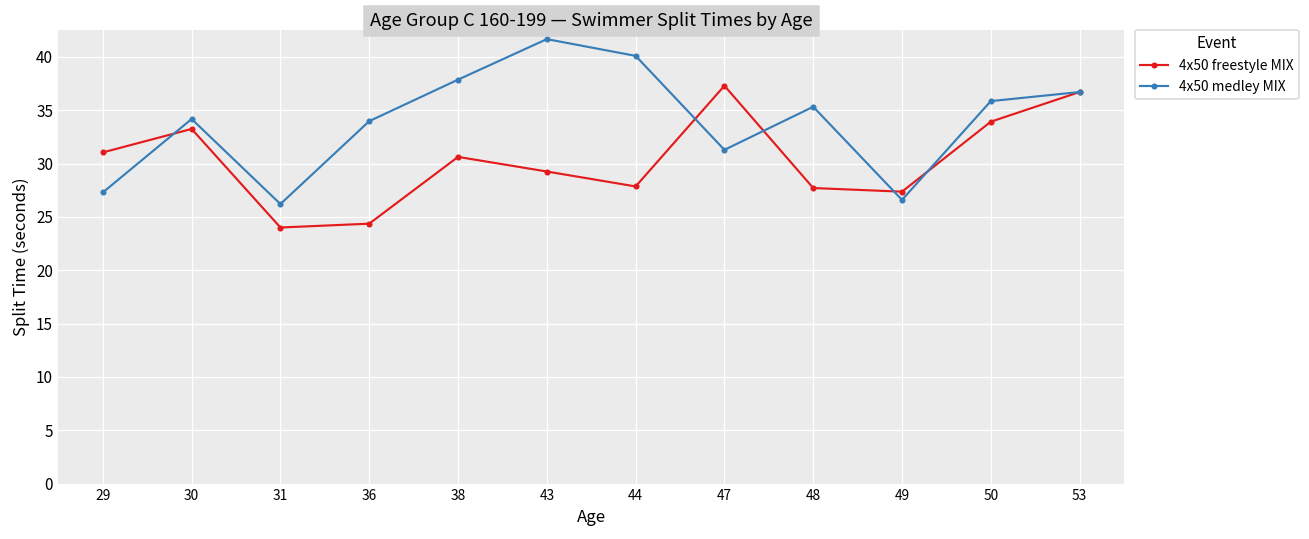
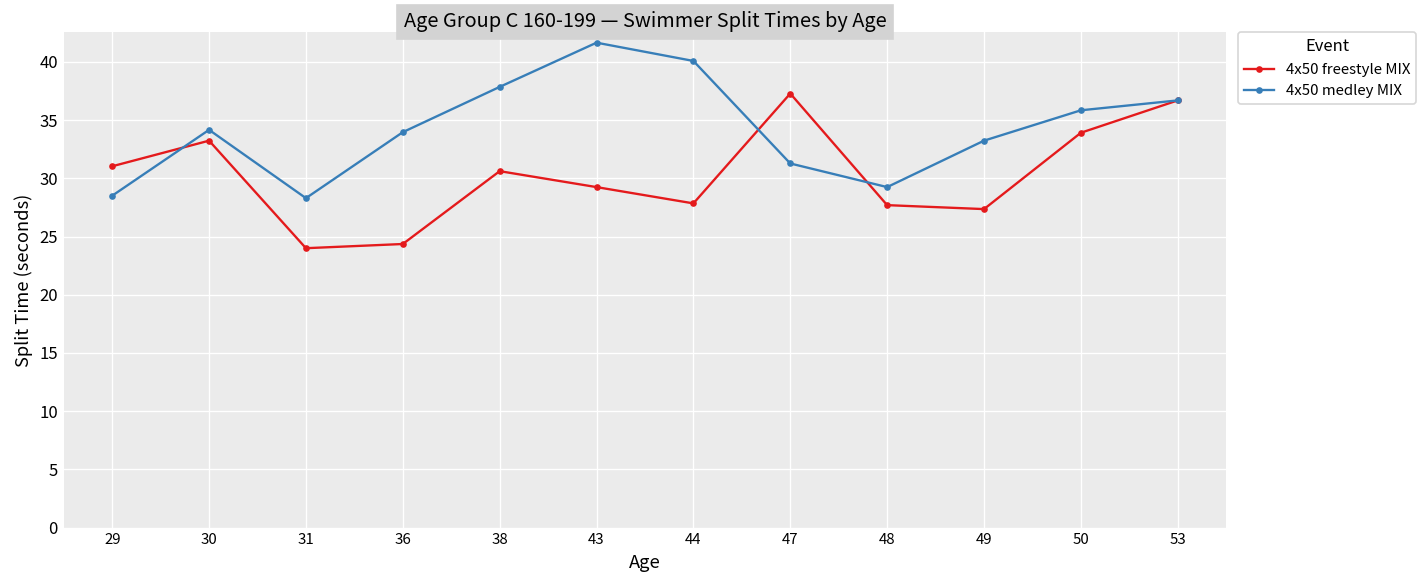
  {
    "4x50 freestyle MIX": {
      "29": 31,
      "30": 33,
      "31": 24,
      "36": 24,
      "38": 31,
      "43": 29,
      "44": 28,
      "47": 37,
      "48": 28,
      "49": 27,
      "50": 34
    },
    "4x50 medley MIX": {
-     "29": 27,
+     "29": 29,
      "30": 34,
-     "31": 26,
+     "31": 28,
      "36": 34,
      "38": 38,
      "43": 42,
      "44": 40,
      "47": 31,
-     "48": 35,
-     "49": 27,
+     "48": 29,
+     "49": 33,
      "50": 36
    }
  }
